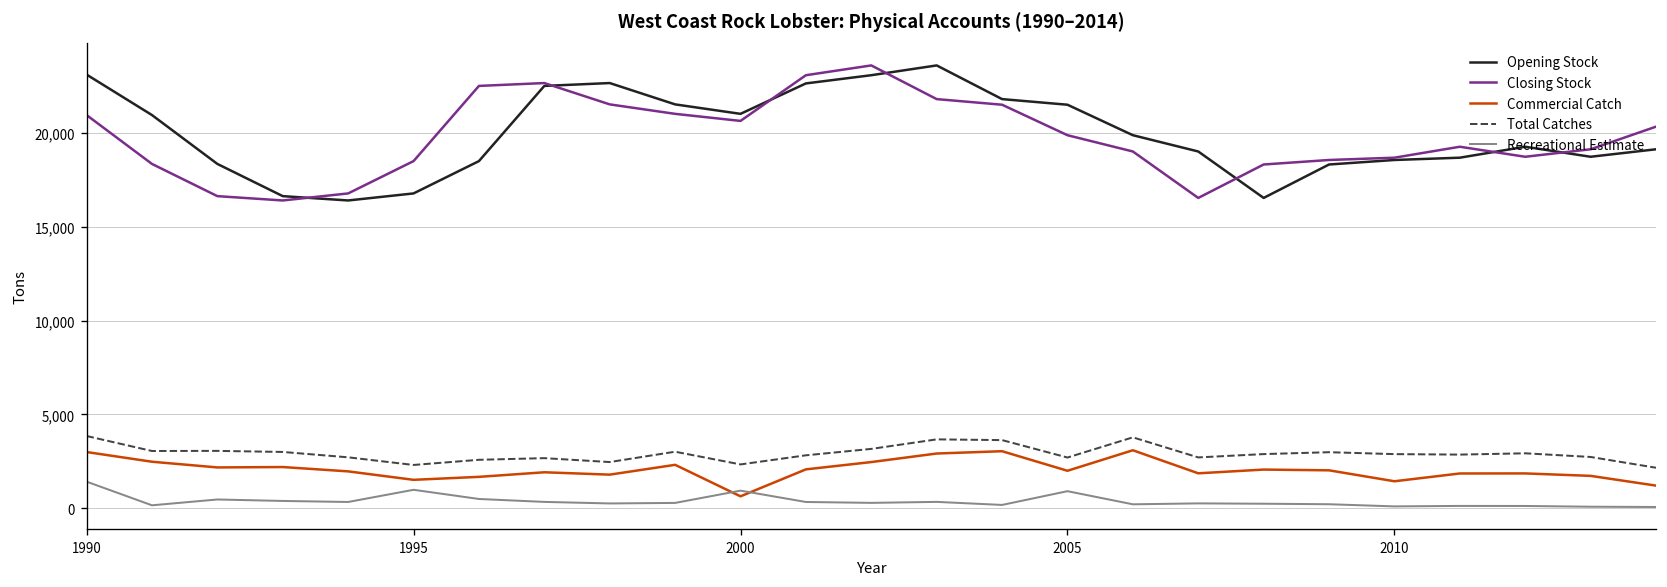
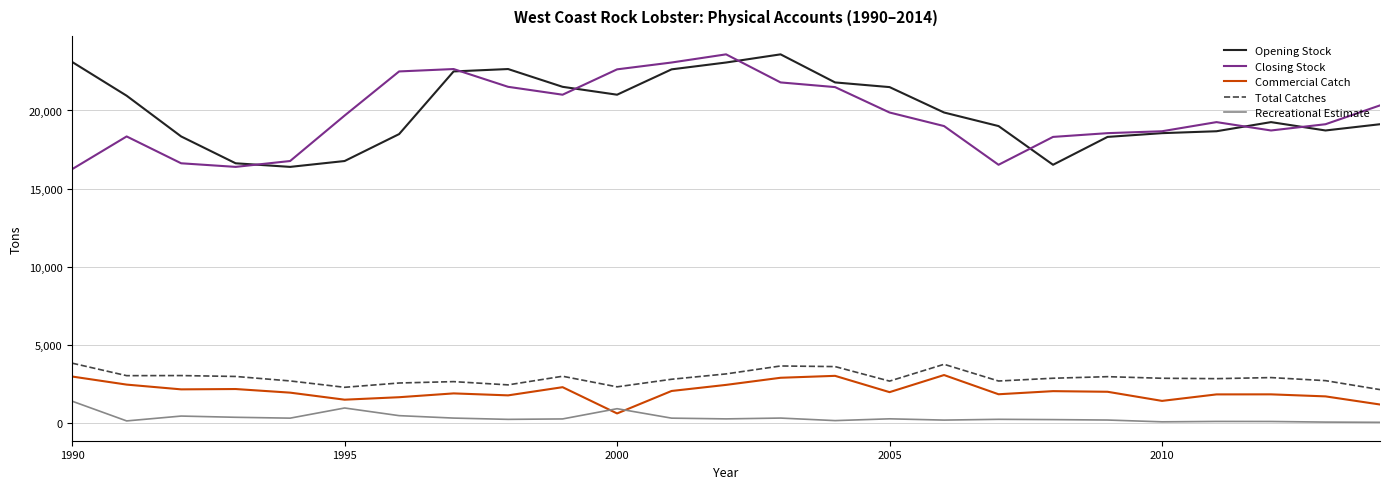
  {
    "Closing Stock": {
-     "1990": "20,900",
-     "1995": "18,500",
-     "2000": "20,600",
+     "1990": "16,300",
+     "1995": "19,700",
+     "2000": "22,600",
      "2005": "19,900"
    },
    "Commercial Catch": {
      "1990": "3,000",
      "1995": "1,500",
      "2000": "600",
      "2005": "2,000",
      "2010": "1,400"
    },
    "Recreational Estimate": {
      "1990": "1,400",
      "1995": "1,000",
      "2000": "900",
-     "2005": "900",
+     "2005": "300",
      "2010": "100"
    }
  }
